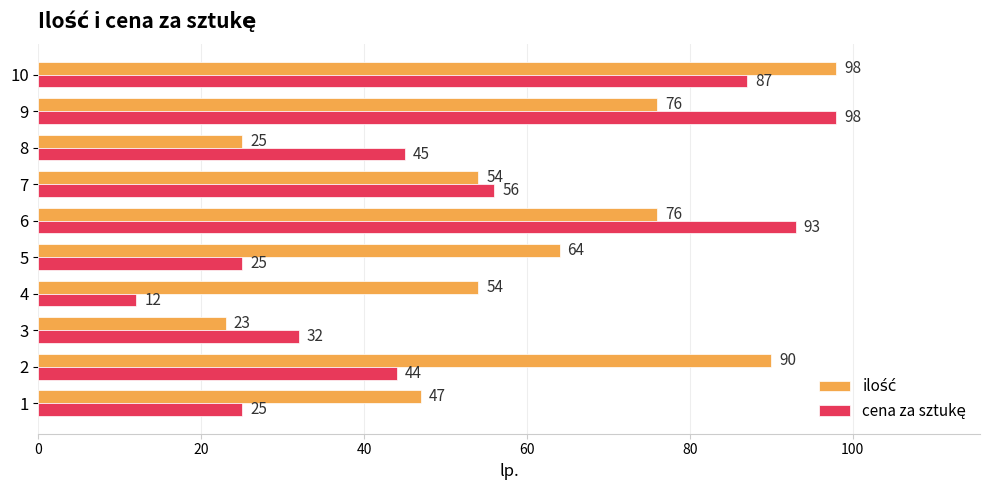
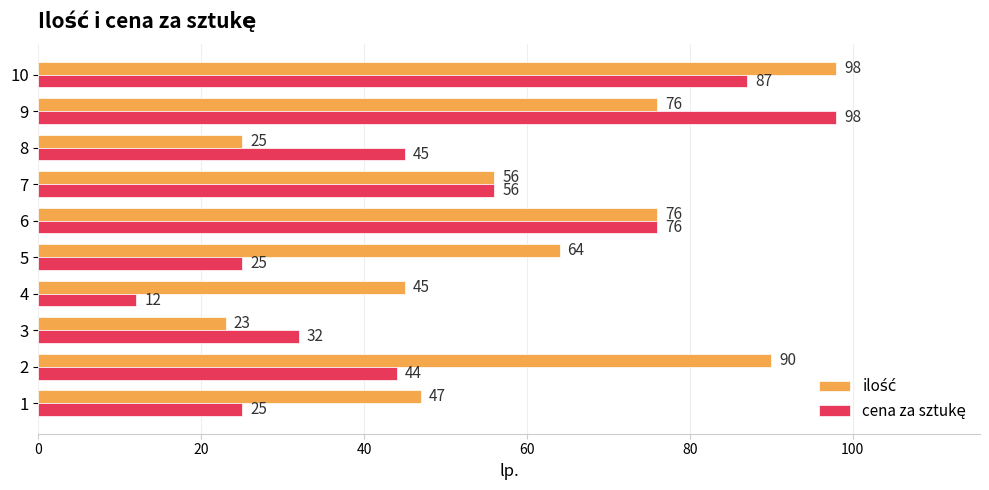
  {
    "ilość": {
      "10": 98,
      "9": 76,
      "8": 25,
-     "7": 54,
+     "7": 56,
      "5": 64,
-     "4": 54,
+     "4": 45,
      "3": 23,
      "2": 90,
      "1": 47
    },
    "cena za sztukę": {
      "10": 87,
      "9": 98,
      "8": 45,
-     "6": 93,
+     "6": 76,
      "5": 25,
      "4": 12,
      "3": 32,
      "2": 44,
      "1": 25
    }
  }
